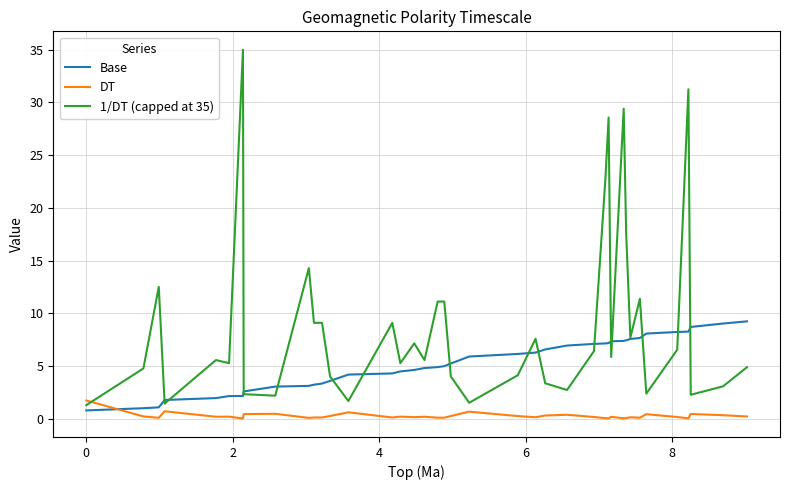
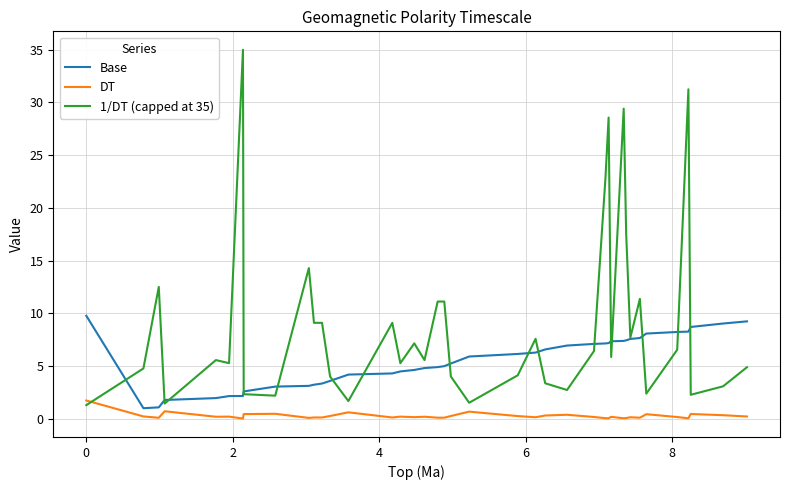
  {
    "Base": {
-     "0": 0.8
+     "0": 9.8
    },
    "DT": {
      "0": 1.7
    },
    "1/DT (capped at 35)": {
      "0": 1.3
    }
  }
